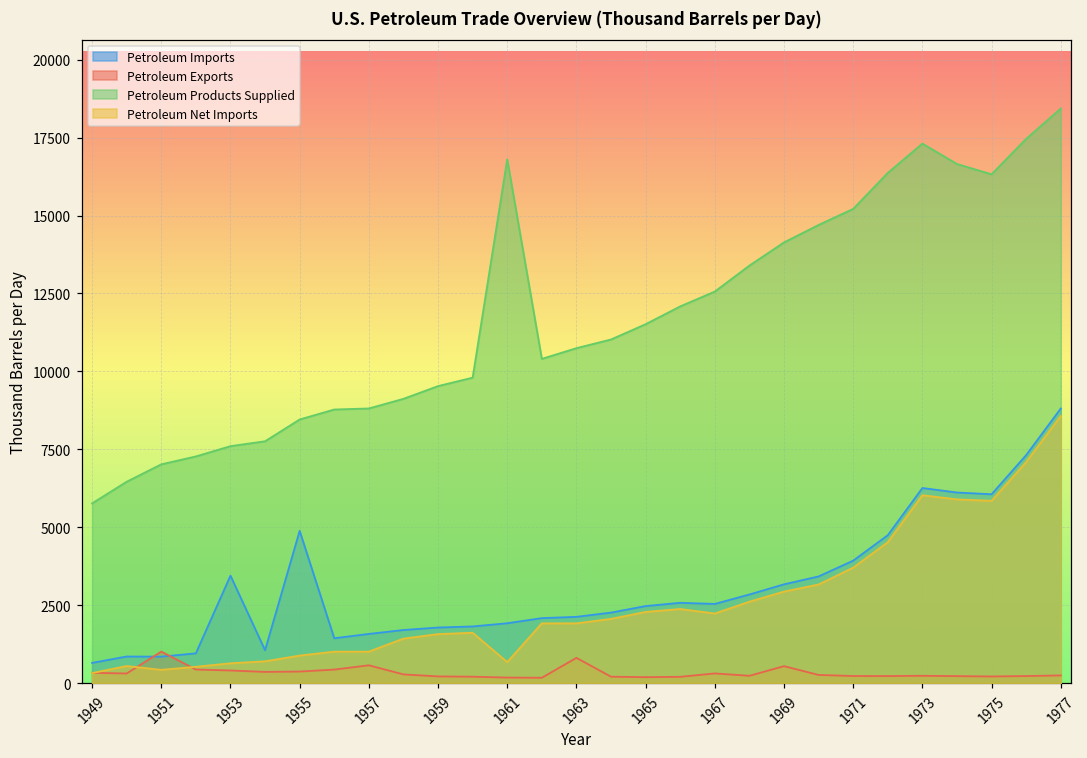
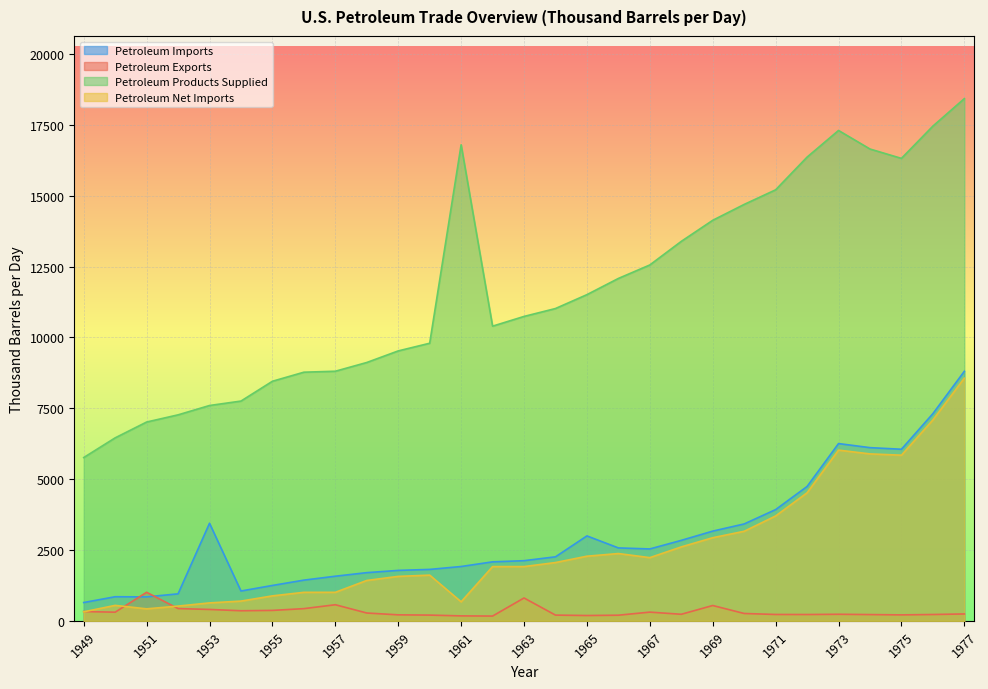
  {
    "Petroleum Imports": {
      "1949": 600,
      "1951": 800,
      "1953": 3400,
-     "1955": 4900,
+     "1955": 1200,
      "1957": 1600,
      "1959": 1800,
      "1961": 1900,
      "1963": 2100,
-     "1965": 2500,
+     "1965": 3000,
      "1967": 2500,
      "1969": 3200,
      "1971": 3900,
      "1973": 6300,
      "1975": 6100,
      "1977": 8800
    },
    "Petroleum Exports": {
      "1951": 1000,
      "1953": 400,
      "1955": 400,
      "1957": 600,
      "1959": 200,
      "1961": 200,
      "1963": 800,
      "1965": 200,
      "1967": 300,
      "1969": 500,
      "1971": 200,
      "1973": 200,
      "1975": 200,
      "1977": 200
    },
    "Petroleum Products Supplied": {
      "1949": 5800,
      "1951": 7000,
      "1953": 7600,
      "1955": 8500,
      "1957": 8800,
      "1959": 9500,
      "1961": 16800,
      "1963": 10700,
      "1965": 11500,
      "1967": 12600,
      "1969": 14100,
      "1971": 15200,
      "1973": 17300,
      "1975": 16300,
      "1977": 18400
    },
    "Petroleum Net Imports": {
      "1951": 400,
      "1953": 600,
      "1955": 900,
      "1957": 1000,
      "1959": 1600,
      "1961": 700,
      "1963": 1900,
      "1965": 2300,
      "1967": 2200,
      "1969": 2900,
      "1971": 3700,
      "1973": 6000,
      "1975": 5800,
      "1977": 8600
    }
  }
